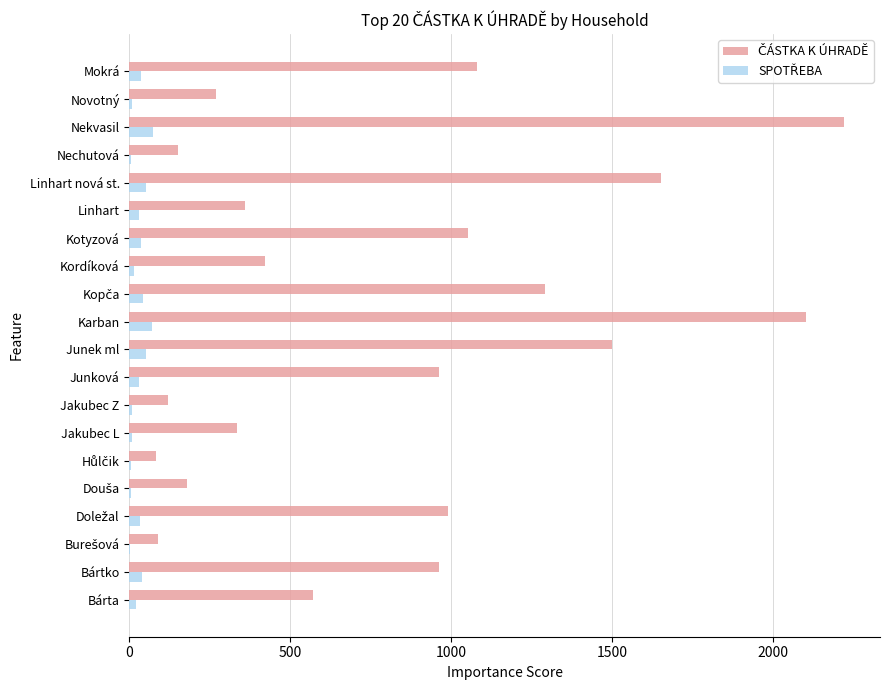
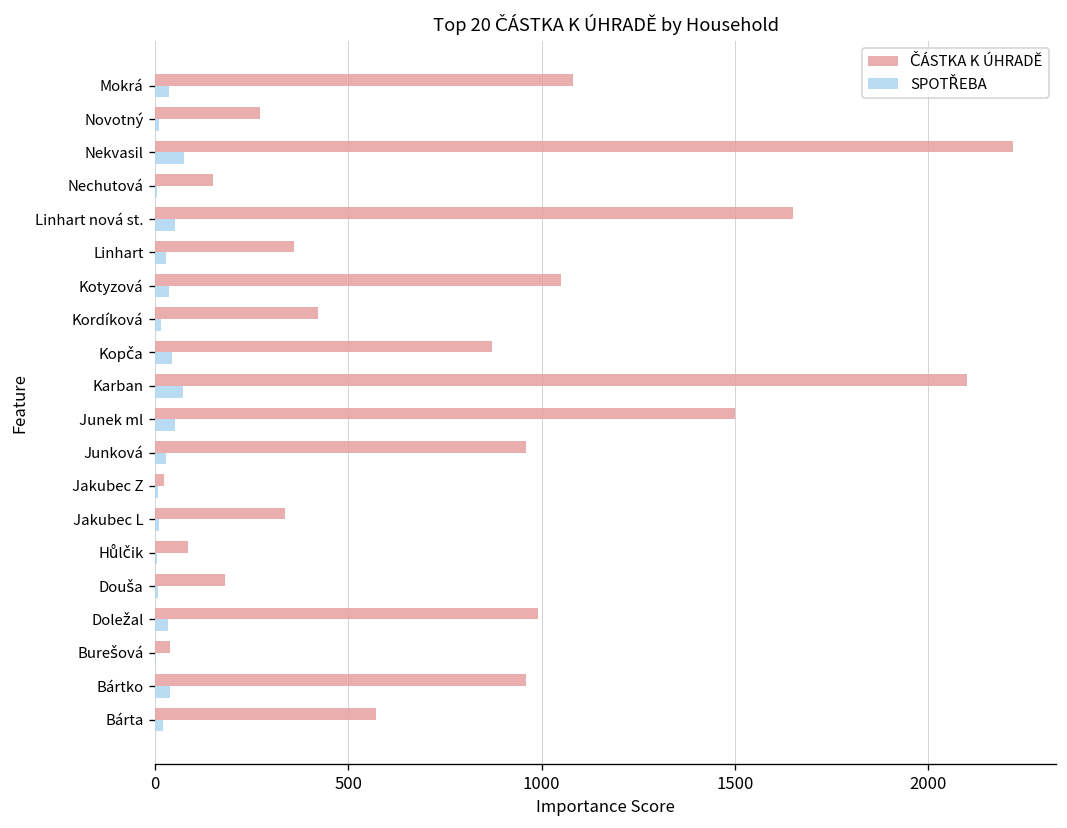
  {
    "ČÁSTKA K ÚHRADĚ": {
      "Mokrá": 1080,
      "Novotný": 270,
      "Nekvasil": 2220,
      "Nechutová": 150,
      "Linhart nová st.": 1650,
      "Linhart": 360,
      "Kotyzová": 1050,
      "Kordíková": 420,
-     "Kopča": 1290,
+     "Kopča": 870,
      "Karban": 2100,
      "Junek ml": 1500,
      "Junková": 960,
-     "Jakubec Z": 120,
+     "Jakubec Z": 20,
      "Jakubec L": 340,
      "Hůlčik": 80,
      "Douša": 180,
      "Doležal": 990,
-     "Burešová": 90,
+     "Burešová": 40,
      "Bártko": 960,
      "Bárta": 570
    },
    "SPOTŘEBA": {
      "Mokrá": 40,
      "Novotný": 10,
      "Nekvasil": 70,
      "Linhart nová st.": 50,
      "Linhart": 30,
      "Kotyzová": 40,
      "Kordíková": 10,
      "Kopča": 40,
      "Karban": 70,
      "Junek ml": 50,
      "Junková": 30,
      "Jakubec L": 10,
      "Doležal": 30,
      "Bártko": 40,
      "Bárta": 20
    }
  }
